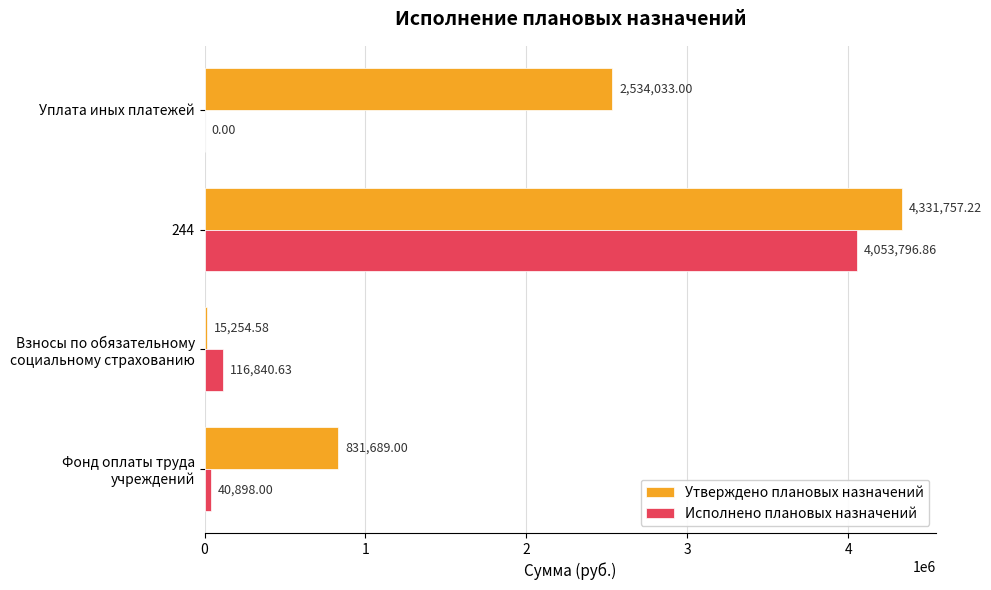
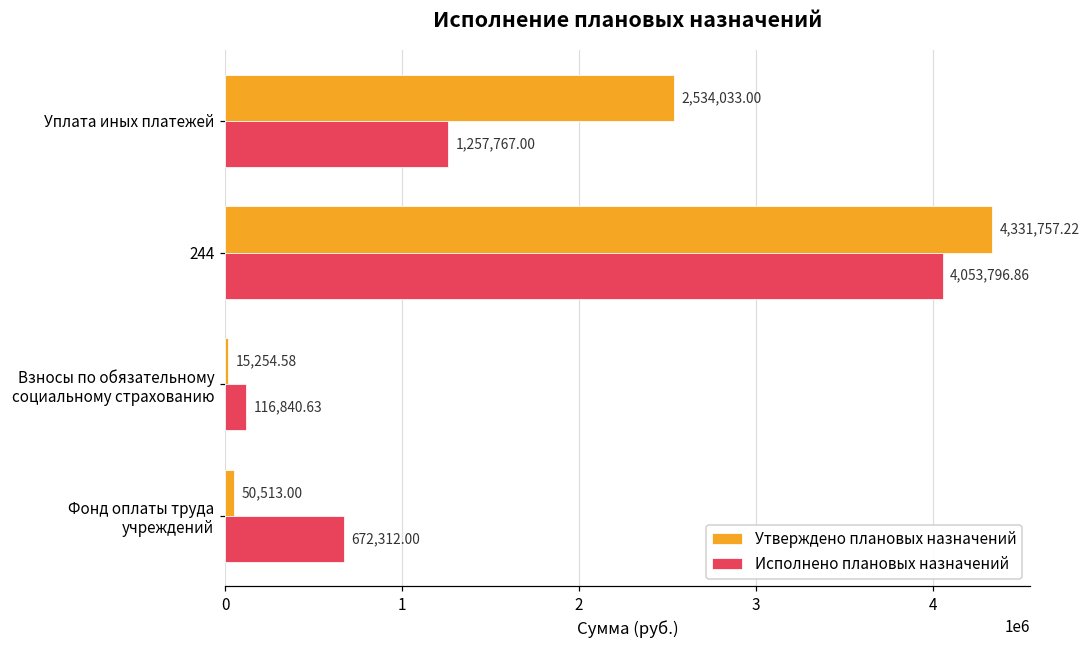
  {
    "Утверждено плановых назначений": {
      "Уплата иных платежей": "2,534,033.00",
      "244": "4,331,757.22",
      "Взносы по обязательному социальному страхованию": "15,254.58",
-     "Фонд оплаты труда учреждений": "831,689.00"
+     "Фонд оплаты труда учреждений": "50,513.00"
    },
    "Исполнено плановых назначений": {
-     "Уплата иных платежей": "0.00",
+     "Уплата иных платежей": "1,257,767.00",
      "244": "4,053,796.86",
      "Взносы по обязательному социальному страхованию": "116,840.63",
-     "Фонд оплаты труда учреждений": "40,898.00"
+     "Фонд оплаты труда учреждений": "672,312.00"
    }
  }
